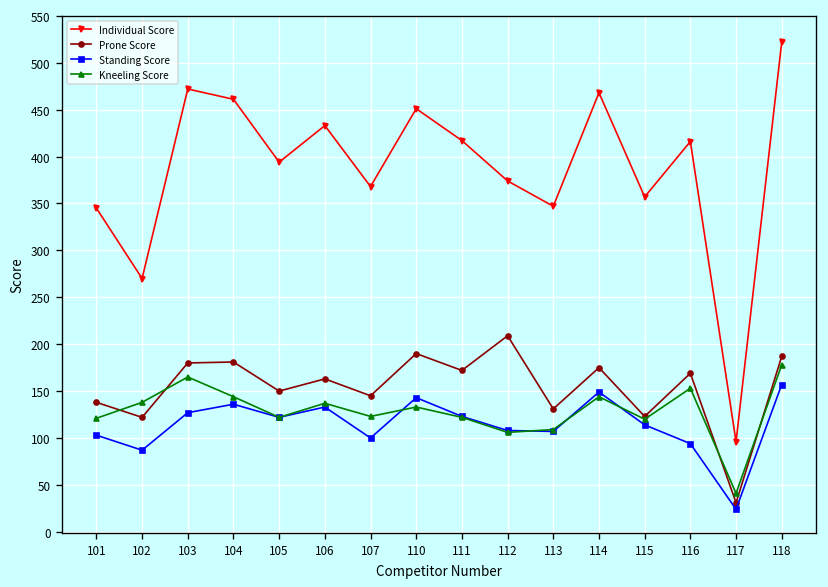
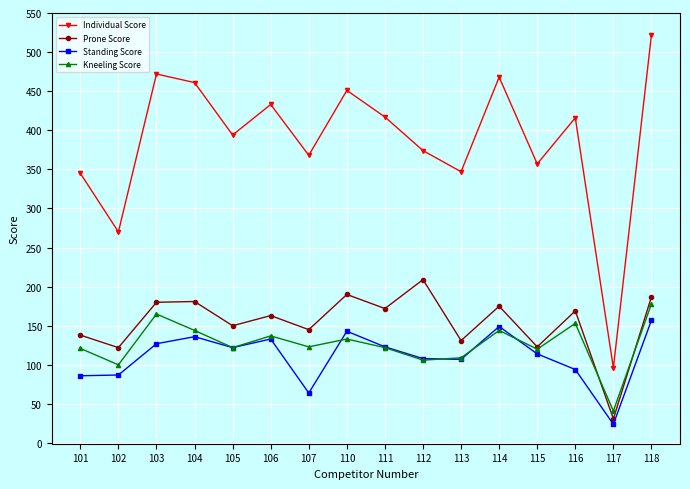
  {
    "Individual Score": {
      "101": 350,
      "102": 270,
      "103": 470,
      "104": 460,
      "105": 390,
      "106": 430,
      "107": 370,
      "110": 450,
      "111": 420,
      "112": 370,
      "113": 350,
      "114": 470,
      "115": 360,
      "116": 420,
      "117": 100,
      "118": 520
    },
    "Prone Score": {
      "101": 140,
      "102": 120,
      "103": 180,
      "104": 180,
      "105": 150,
      "106": 160,
      "107": 150,
      "110": 190,
      "111": 170,
      "112": 210,
      "113": 130,
      "114": 180,
      "116": 170,
      "117": 30,
      "118": 190
    },
    "Standing Score": {
-     "101": 100,
+     "101": 90,
      "102": 90,
      "103": 130,
      "104": 140,
      "106": 130,
-     "107": 100,
+     "107": 60,
      "110": 140,
      "114": 150,
      "115": 110,
      "116": 90,
      "117": 20,
      "118": 160
    },
    "Kneeling Score": {
      "101": 120,
-     "102": 140,
+     "102": 100,
      "103": 170,
      "104": 140,
      "106": 140,
      "107": 120,
      "110": 130,
      "114": 140,
      "116": 150,
      "117": 40,
      "118": 180
    }
  }
